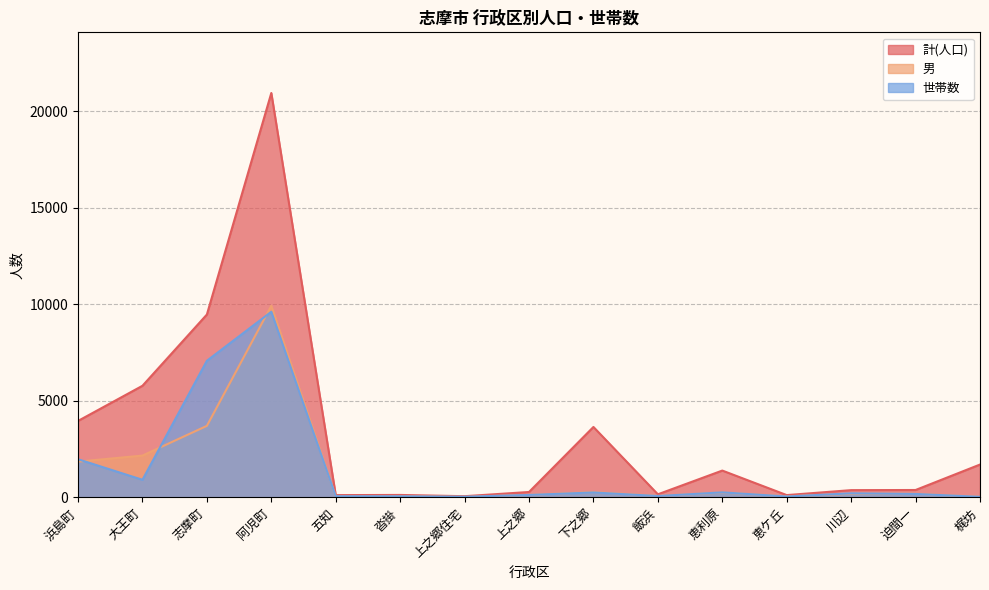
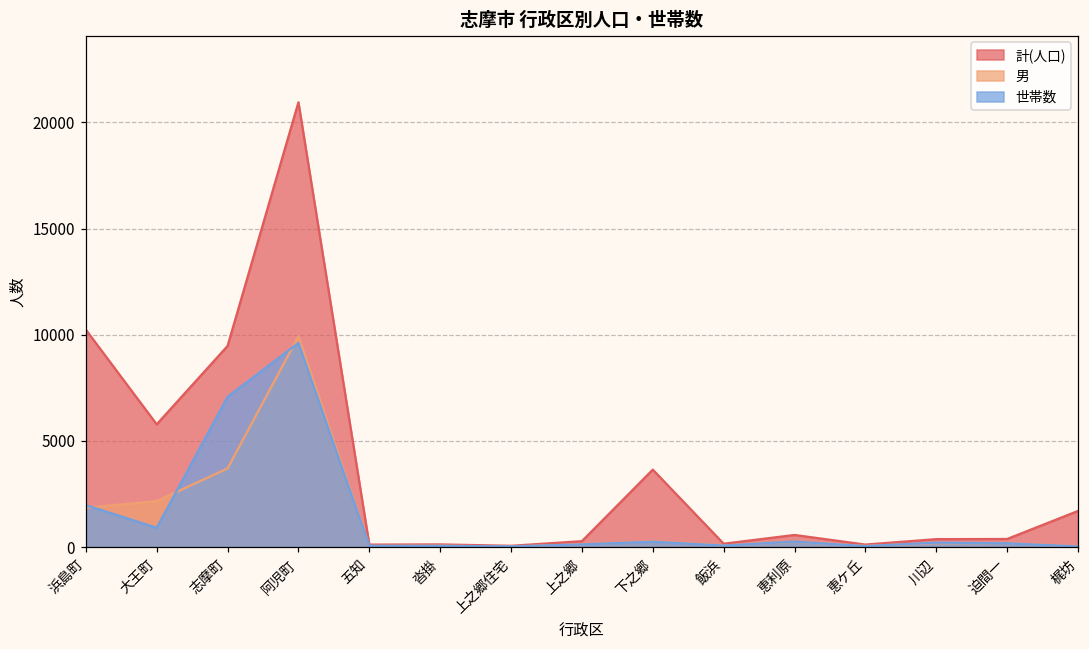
  {
    "計(人口)": {
-     "浜島町": 4000,
+     "浜島町": 10200,
      "大王町": 5800,
      "志摩町": 9500,
      "阿児町": 21000,
      "上之郷": 300,
      "下之郷": 3600,
-     "恵利原": 1400,
+     "恵利原": 600,
      "川辺": 400,
      "迫間一": 400,
      "梶坊": 1700
    },
    "男": {
      "大王町": 2200,
      "志摩町": 3700,
      "阿児町": 9900
    },
    "世帯数": {
      "大王町": 900,
      "志摩町": 7100,
      "阿児町": 9600
    }
  }
